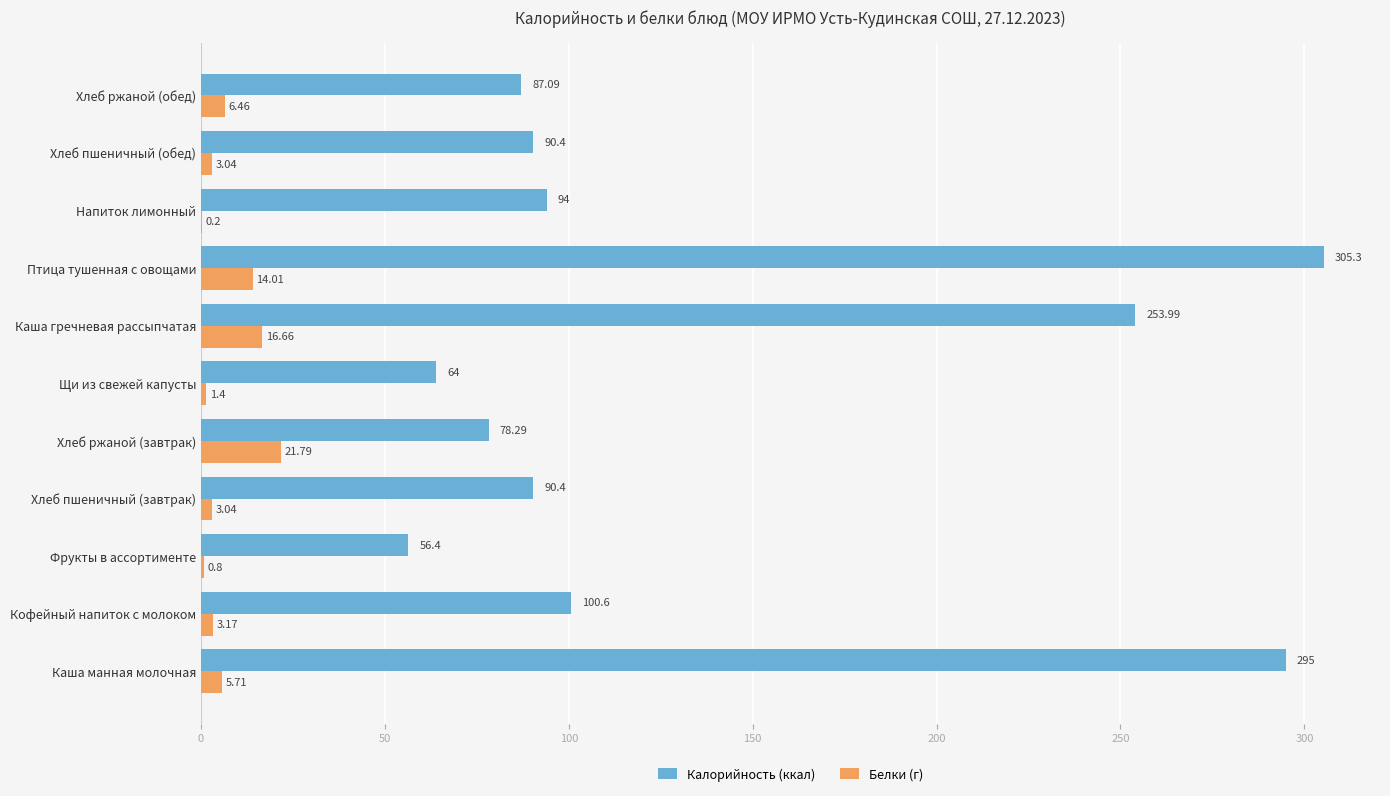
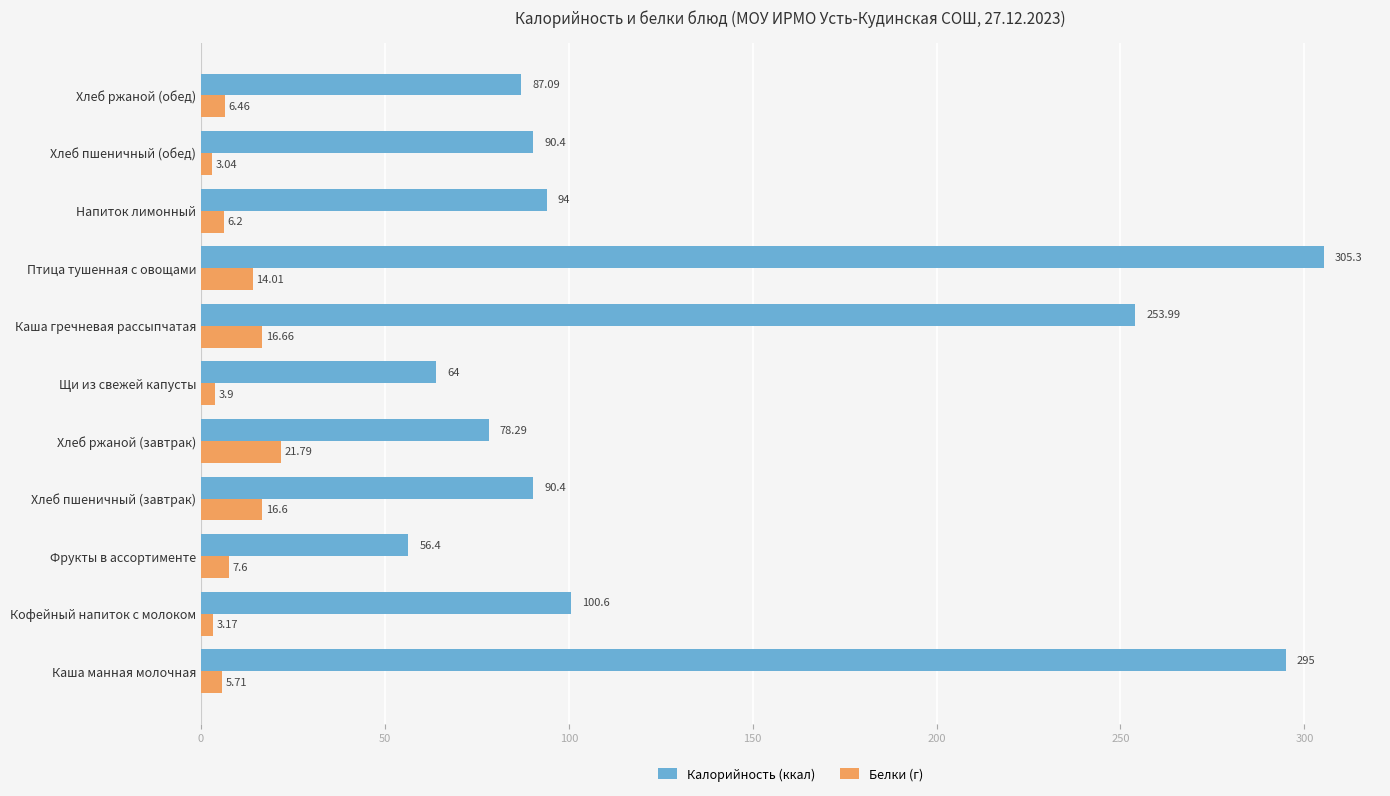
  {
    "Калорийность (ккал)": {
      "Хлеб ржаной (обед)": 87.09,
      "Хлеб пшеничный (обед)": 90.4,
      "Напиток лимонный": 94,
      "Птица тушенная с овощами": 305.3,
      "Каша гречневая рассыпчатая": 253.99,
      "Щи из свежей капусты": 64,
      "Хлеб ржаной (завтрак)": 78.29,
      "Хлеб пшеничный (завтрак)": 90.4,
      "Фрукты в ассортименте": 56.4,
      "Кофейный напиток с молоком": 100.6,
      "Каша манная молочная": 295
    },
    "Белки (г)": {
      "Хлеб ржаной (обед)": 6.46,
      "Хлеб пшеничный (обед)": 3.04,
-     "Напиток лимонный": 0.2,
+     "Напиток лимонный": 6.2,
      "Птица тушенная с овощами": 14.01,
      "Каша гречневая рассыпчатая": 16.66,
-     "Щи из свежей капусты": 1.4,
+     "Щи из свежей капусты": 3.9,
      "Хлеб ржаной (завтрак)": 21.79,
-     "Хлеб пшеничный (завтрак)": 3.04,
-     "Фрукты в ассортименте": 0.8,
+     "Хлеб пшеничный (завтрак)": 16.6,
+     "Фрукты в ассортименте": 7.6,
      "Кофейный напиток с молоком": 3.17,
      "Каша манная молочная": 5.71
    }
  }
